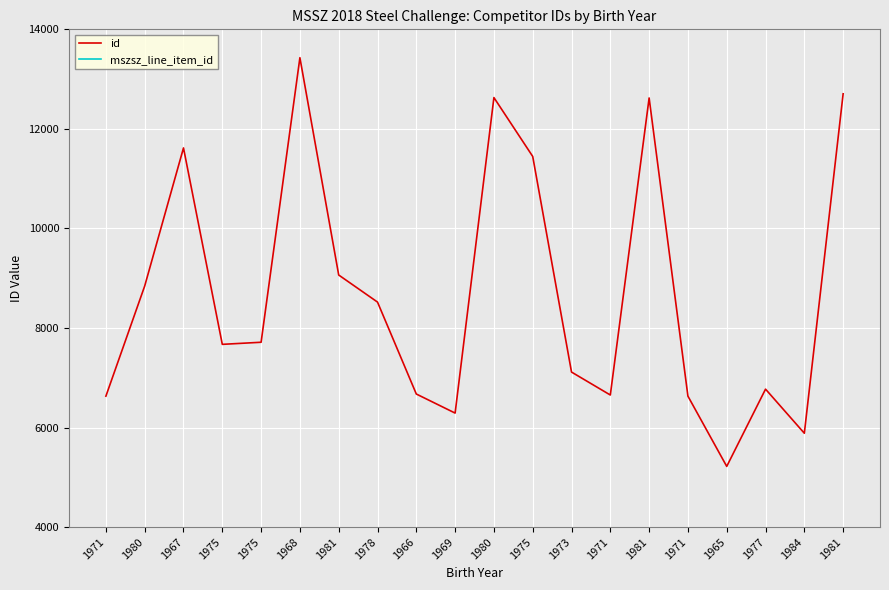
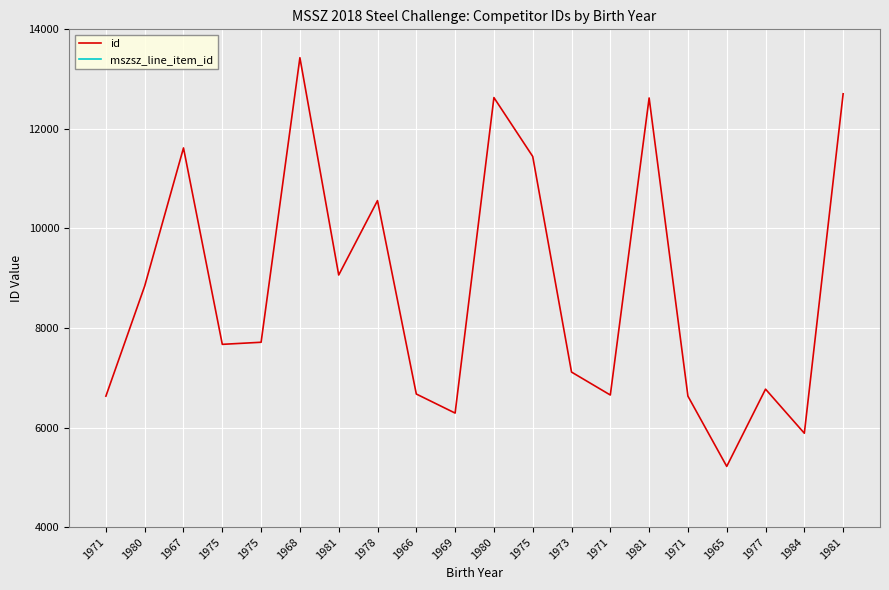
  {
    "id": {
      "1967": 11600,
      "1968": 13400,
-     "1978": 8500,
+     "1978": 10600,
      "1966": 6700,
      "1969": 6300,
      "1973": 7100,
      "1965": 5200,
      "1977": 6800,
      "1984": 5900
    }
  }
